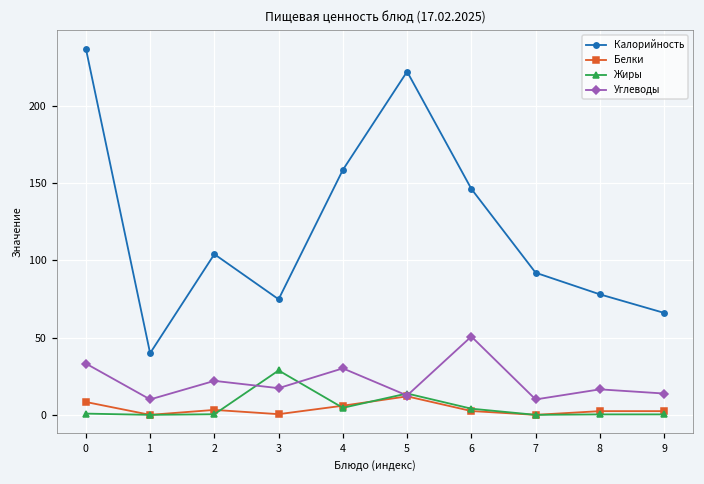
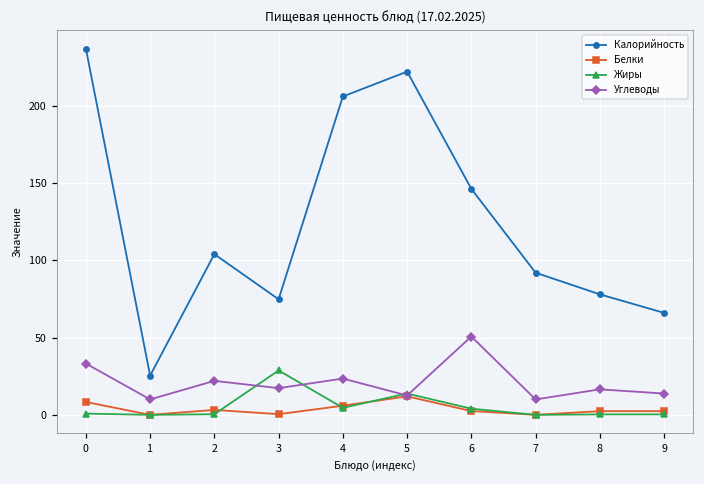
  {
    "Калорийность": {
      "0": 237,
-     "1": 40,
+     "1": 25,
      "2": 104,
      "3": 75,
-     "4": 159,
+     "4": 206,
      "5": 222,
      "6": 146,
      "7": 92,
      "8": 78,
      "9": 66
    },
    "Белки": {
      "0": 8,
      "2": 3,
      "3": 0,
      "8": 2,
      "9": 2
    },
    "Жиры": {
      "0": 1,
      "2": 0,
      "3": 29,
      "8": 0,
      "9": 0
    },
    "Углеводы": {
      "0": 33,
      "1": 10,
      "2": 22,
      "3": 17,
-     "4": 30,
+     "4": 23,
      "6": 51,
      "7": 10,
      "8": 17,
      "9": 14
    }
  }
